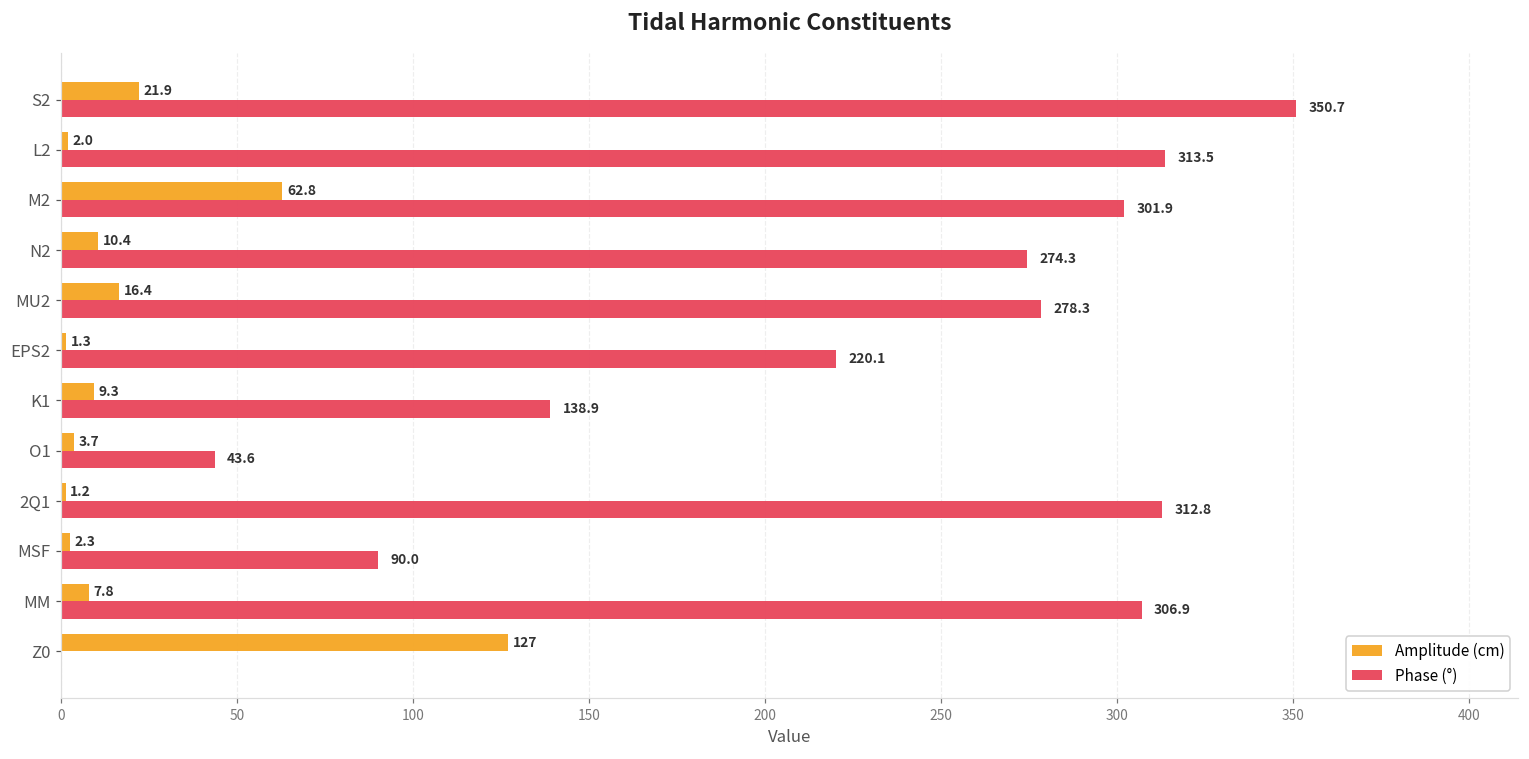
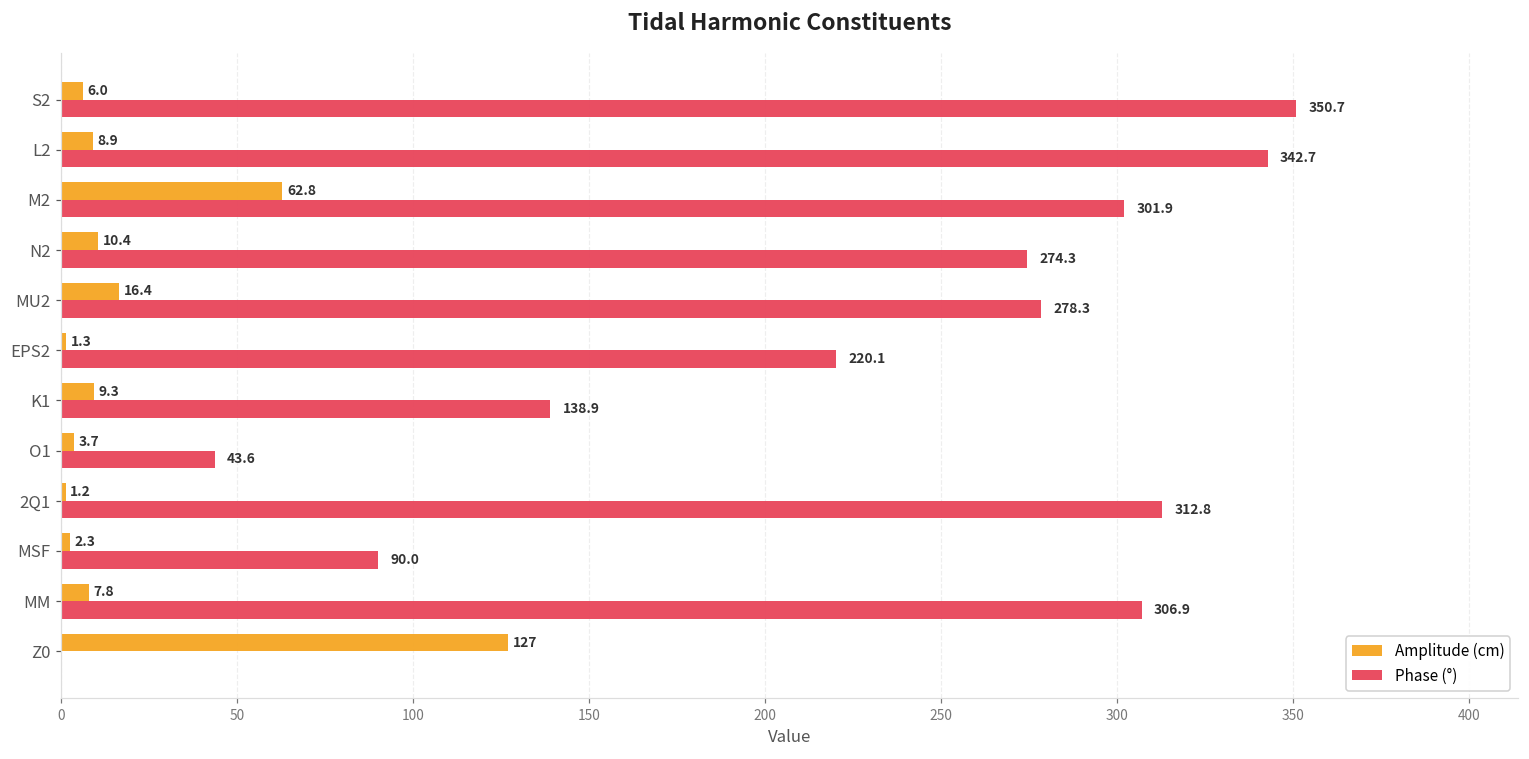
  {
    "Amplitude (cm)": {
-     "S2": 21.9,
-     "L2": 2.0,
+     "S2": 6.0,
+     "L2": 8.9,
      "M2": 62.8,
      "N2": 10.4,
      "MU2": 16.4,
      "EPS2": 1.3,
      "K1": 9.3,
      "O1": 3.7,
      "2Q1": 1.2,
      "MSF": 2.3,
      "MM": 7.8,
      "Z0": 127
    },
    "Phase (°)": {
      "S2": 350.7,
-     "L2": 313.5,
+     "L2": 342.7,
      "M2": 301.9,
      "N2": 274.3,
      "MU2": 278.3,
      "EPS2": 220.1,
      "K1": 138.9,
      "O1": 43.6,
      "2Q1": 312.8,
      "MSF": 90.0,
      "MM": 306.9
    }
  }
